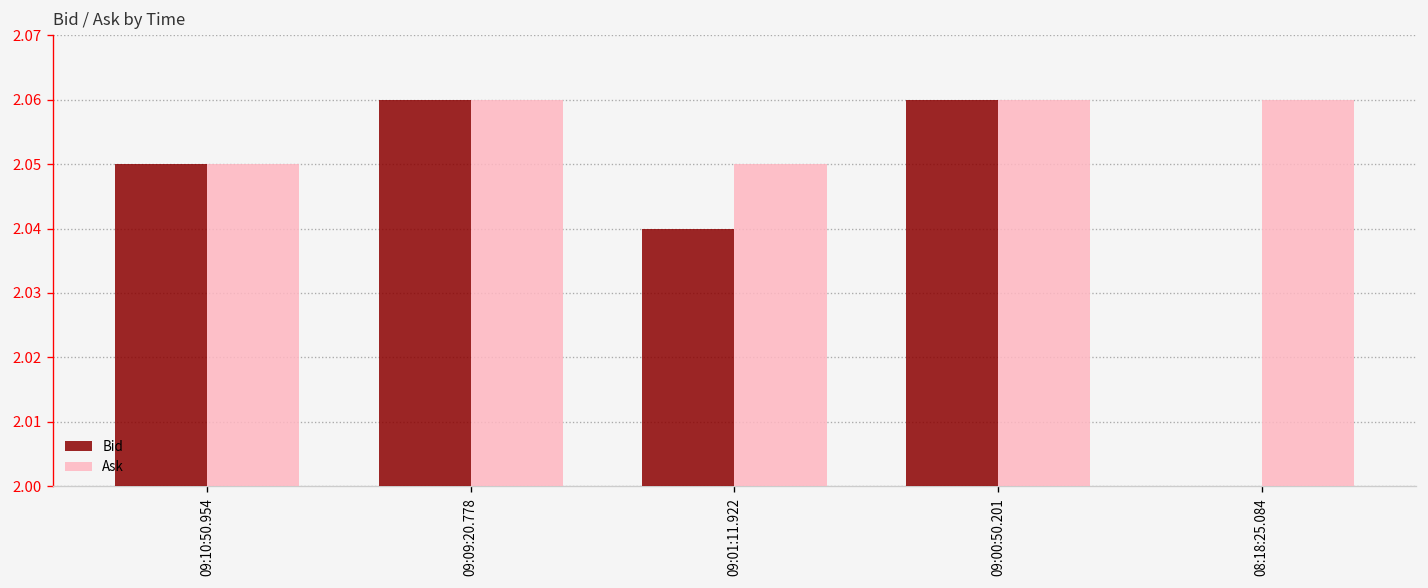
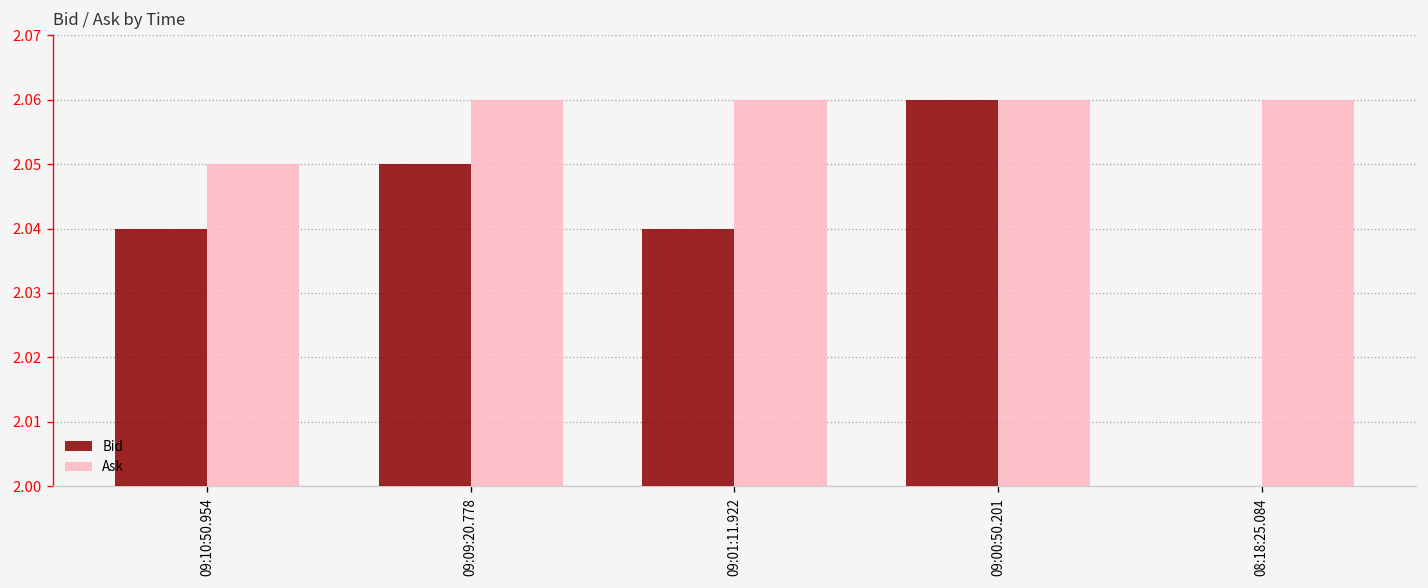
  {
    "Bid": {
-     "09:10:50.954": 2.05,
-     "09:09:20.778": 2.06,
+     "09:10:50.954": 2.04,
+     "09:09:20.778": 2.05,
      "09:01:11.922": 2.04,
      "09:00:50.201": 2.06,
      "08:18:25.084": 2.00
    },
    "Ask": {
      "09:10:50.954": 2.05,
      "09:09:20.778": 2.06,
-     "09:01:11.922": 2.05,
+     "09:01:11.922": 2.06,
      "09:00:50.201": 2.06,
      "08:18:25.084": 2.06
    }
  }
